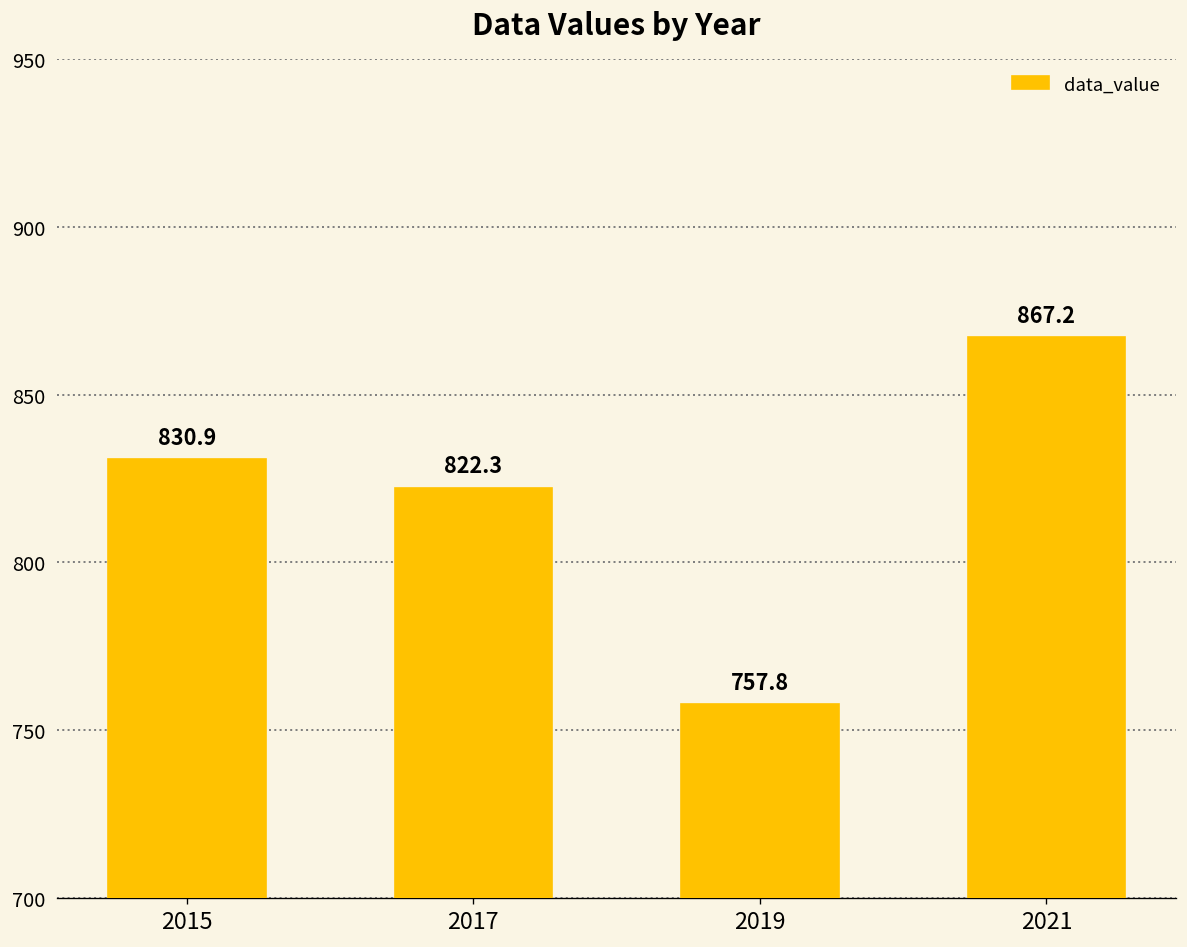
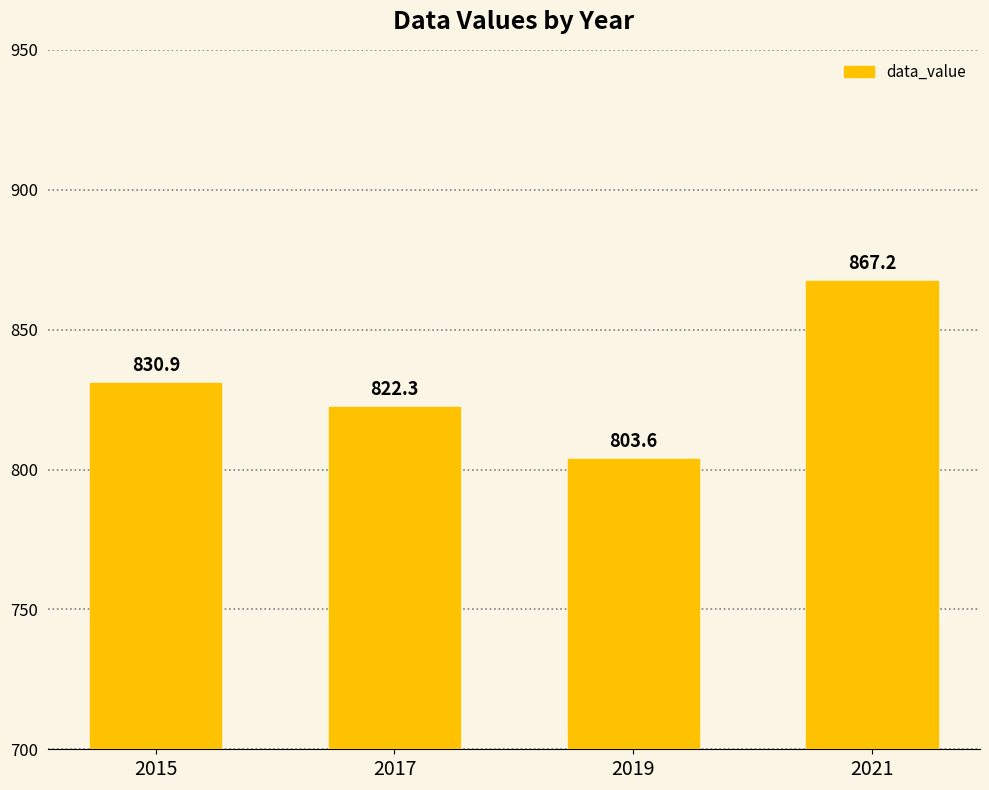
  {
    "2015": 830.9,
    "2017": 822.3,
-   "2019": 757.8,
+   "2019": 803.6,
    "2021": 867.2
  }
